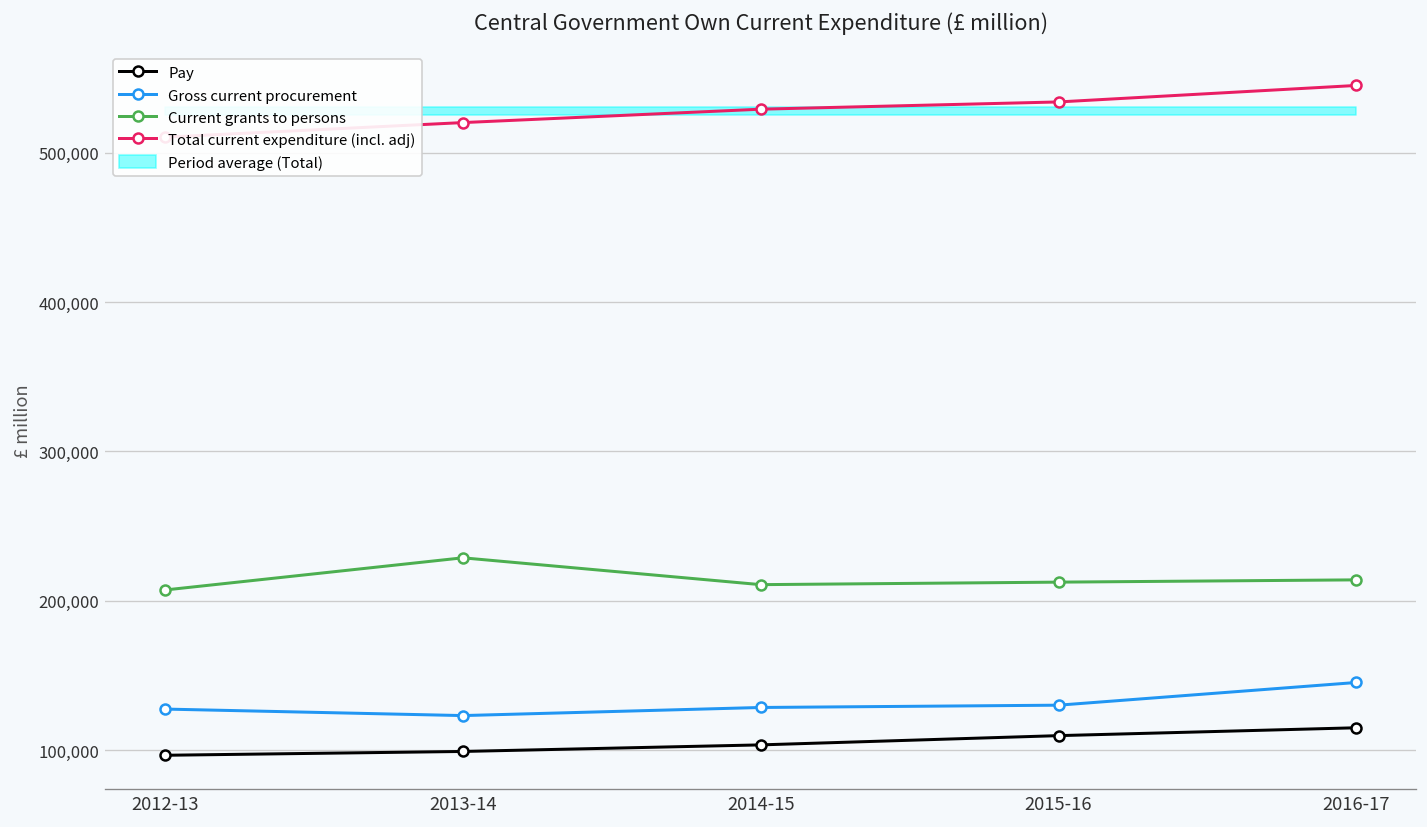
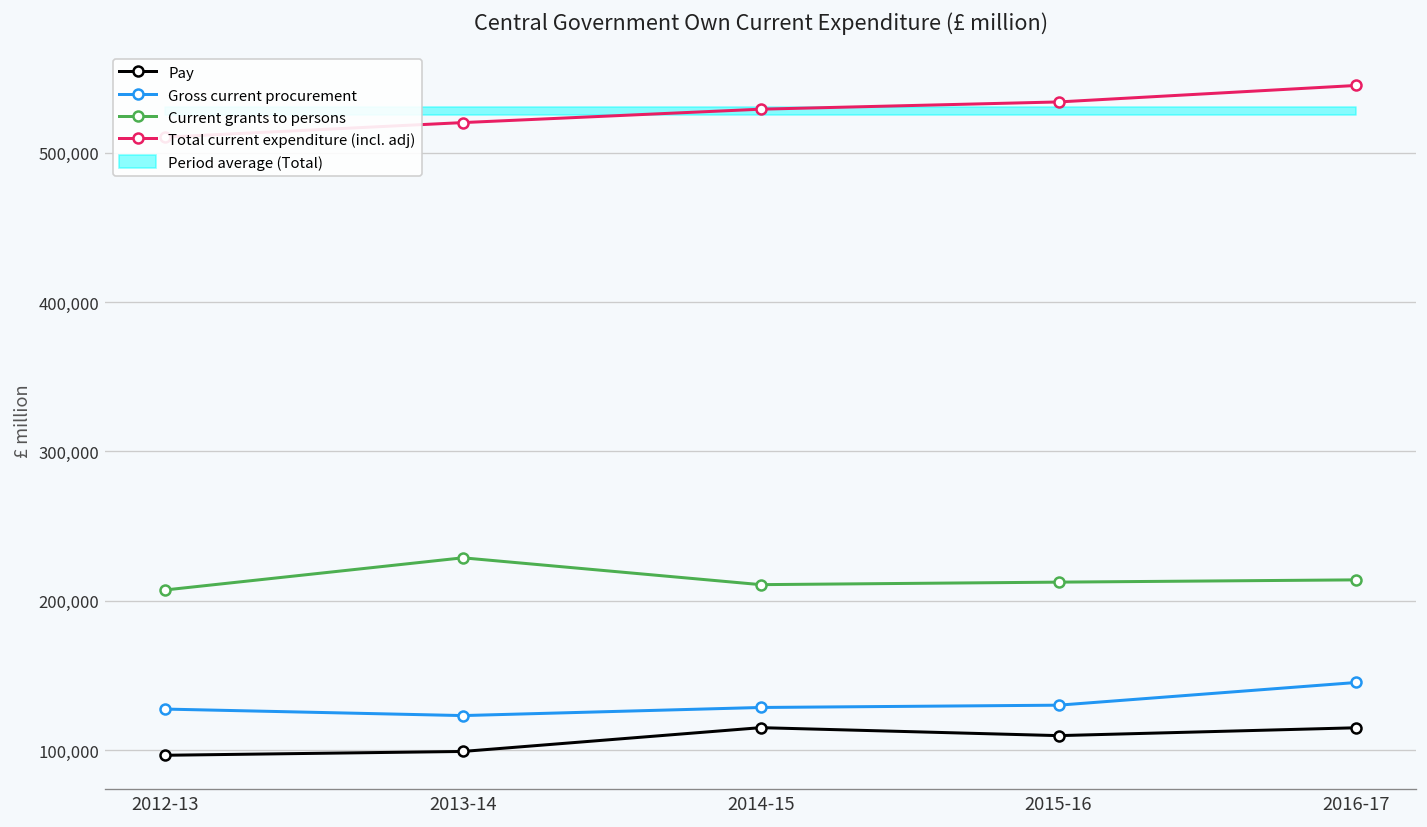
  {
    "Pay": {
      "2012-13": "96,000",
      "2013-14": "99,000",
-     "2014-15": "103,000",
+     "2014-15": "115,000",
      "2015-16": "110,000",
      "2016-17": "115,000"
    },
    "Period average (Total)": {
      "2013-14": "530,000",
      "2015-16": "530,000",
      "2016-17": "530,000"
    },
    "Gross current procurement": {
      "2012-13": "127,000",
      "2013-14": "123,000",
      "2014-15": "128,000",
      "2015-16": "130,000",
      "2016-17": "145,000"
    },
    "Current grants to persons": {
      "2012-13": "207,000",
      "2013-14": "229,000",
      "2014-15": "211,000",
      "2015-16": "212,000",
      "2016-17": "214,000"
    },
    "Total current expenditure (incl. adj)": {
      "2013-14": "520,000",
      "2015-16": "534,000",
      "2016-17": "545,000"
    }
  }
